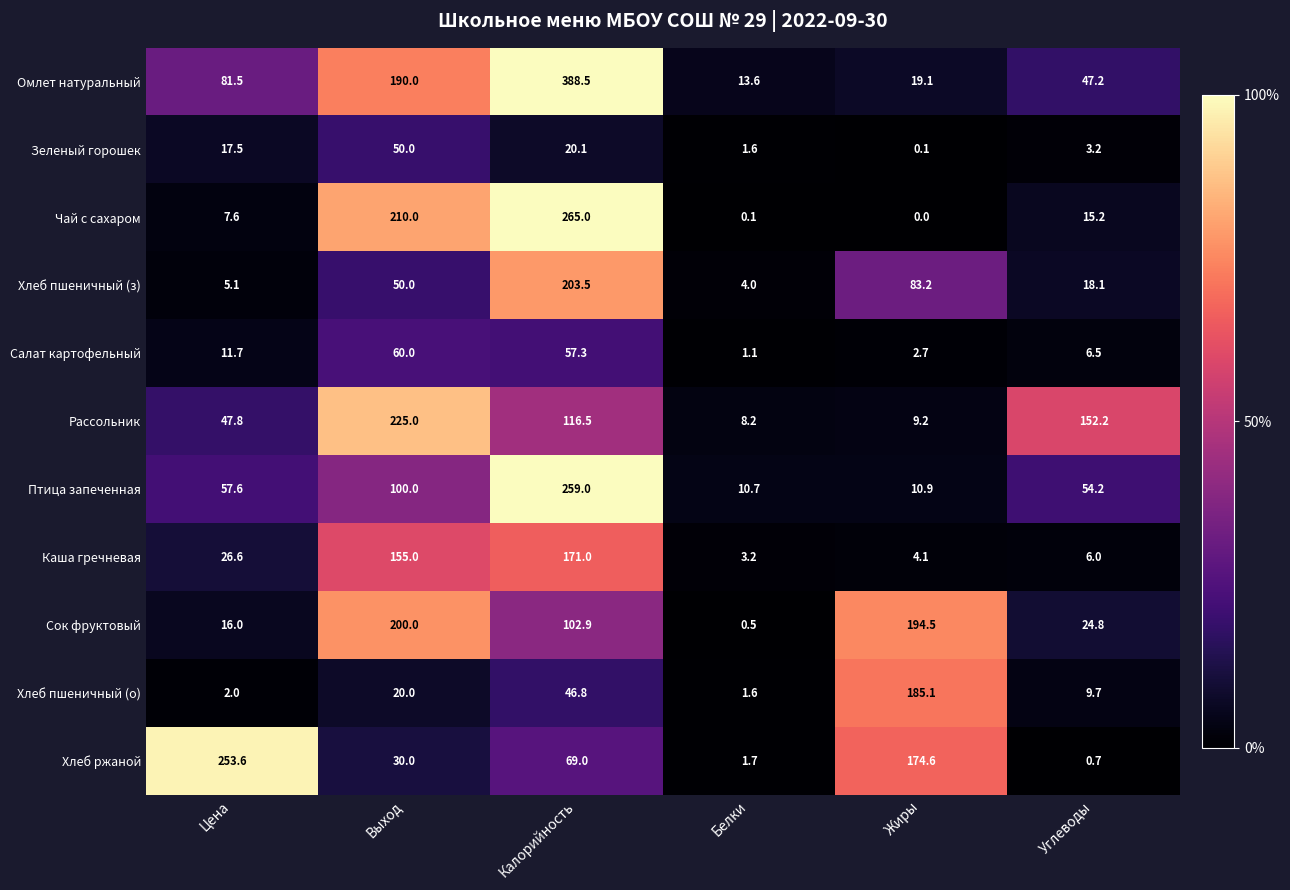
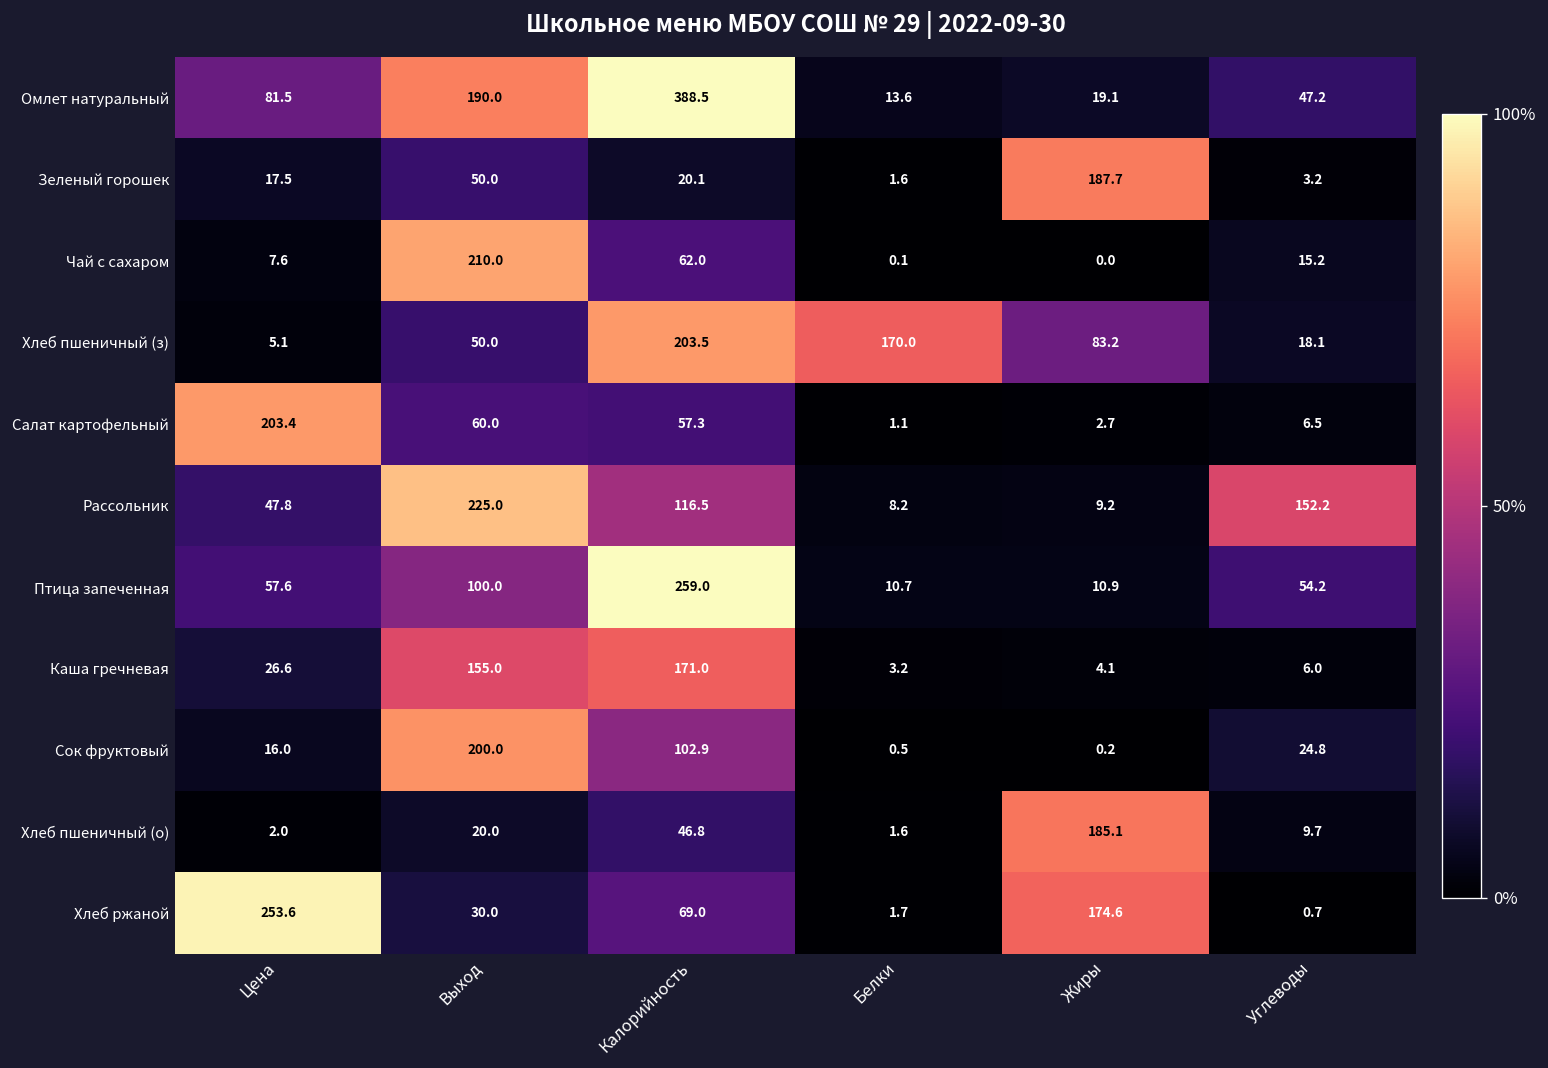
  {
    "Омлет натуральный": {
      "Цена": 81.5,
      "Выход": 190.0,
      "Калорийность": 388.5,
      "Белки": 13.6,
      "Жиры": 19.1,
      "Углеводы": 47.2
    },
    "Зеленый горошек": {
      "Цена": 17.5,
      "Выход": 50.0,
      "Калорийность": 20.1,
      "Белки": 1.6,
-     "Жиры": 0.1,
+     "Жиры": 187.7,
      "Углеводы": 3.2
    },
    "Чай с сахаром": {
      "Цена": 7.6,
      "Выход": 210.0,
-     "Калорийность": 265.0,
+     "Калорийность": 62.0,
      "Белки": 0.1,
      "Жиры": 0.0,
      "Углеводы": 15.2
    },
    "Хлеб пшеничный (з)": {
      "Цена": 5.1,
      "Выход": 50.0,
      "Калорийность": 203.5,
-     "Белки": 4.0,
+     "Белки": 170.0,
      "Жиры": 83.2,
      "Углеводы": 18.1
    },
    "Салат картофельный": {
-     "Цена": 11.7,
+     "Цена": 203.4,
      "Выход": 60.0,
      "Калорийность": 57.3,
      "Белки": 1.1,
      "Жиры": 2.7,
      "Углеводы": 6.5
    },
    "Рассольник": {
      "Цена": 47.8,
      "Выход": 225.0,
      "Калорийность": 116.5,
      "Белки": 8.2,
      "Жиры": 9.2,
      "Углеводы": 152.2
    },
    "Птица запеченная": {
      "Цена": 57.6,
      "Выход": 100.0,
      "Калорийность": 259.0,
      "Белки": 10.7,
      "Жиры": 10.9,
      "Углеводы": 54.2
    },
    "Каша гречневая": {
      "Цена": 26.6,
      "Выход": 155.0,
      "Калорийность": 171.0,
      "Белки": 3.2,
      "Жиры": 4.1,
      "Углеводы": 6.0
    },
    "Сок фруктовый": {
      "Цена": 16.0,
      "Выход": 200.0,
      "Калорийность": 102.9,
      "Белки": 0.5,
-     "Жиры": 194.5,
+     "Жиры": 0.2,
      "Углеводы": 24.8
    },
    "Хлеб пшеничный (о)": {
      "Цена": 2.0,
      "Выход": 20.0,
      "Калорийность": 46.8,
      "Белки": 1.6,
      "Жиры": 185.1,
      "Углеводы": 9.7
    },
    "Хлеб ржаной": {
      "Цена": 253.6,
      "Выход": 30.0,
      "Калорийность": 69.0,
      "Белки": 1.7,
      "Жиры": 174.6,
      "Углеводы": 0.7
    }
  }
